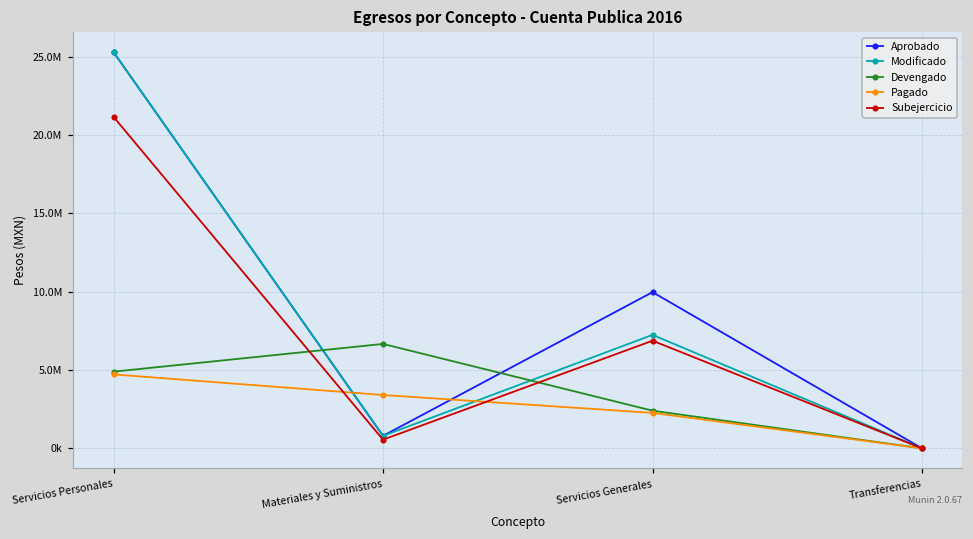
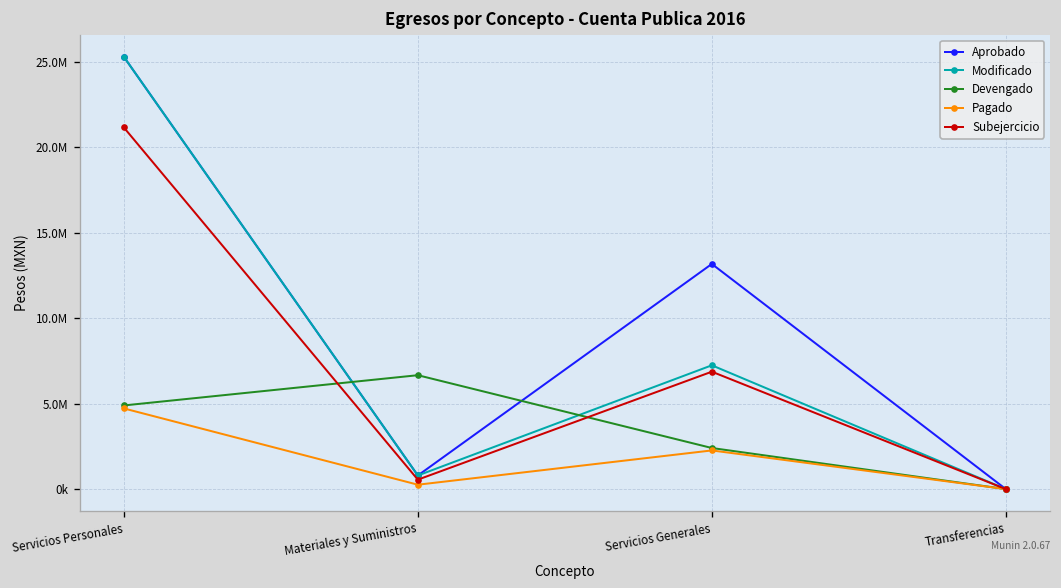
  {
    "Aprobado": {
-     "Servicios Generales": 10000000
+     "Servicios Generales": 13200000
    },
    "Modificado": {
      "Servicios Generales": 7200000
    },
    "Devengado": {
      "Materiales y Suministros": 6700000
    },
    "Pagado": {
-     "Materiales y Suministros": 3400000
+     "Materiales y Suministros": 300000
    },
    "Subejercicio": {
      "Servicios Personales": 21200000,
      "Materiales y Suministros": 600000,
      "Servicios Generales": 6900000
    }
  }
